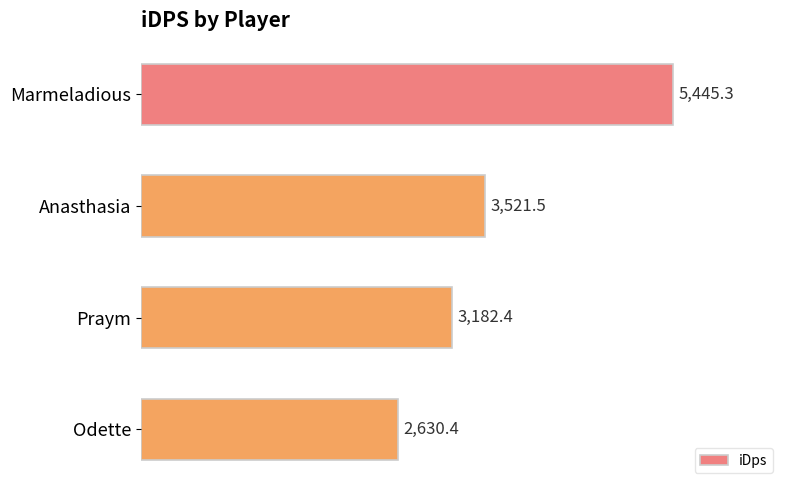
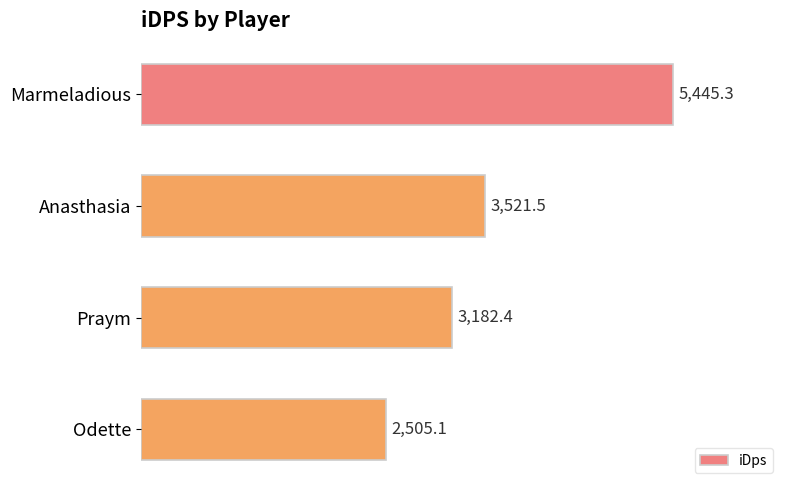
  {
    "Marmeladious": "5,445.3",
    "Anasthasia": "3,521.5",
    "Praym": "3,182.4",
-   "Odette": "2,630.4"
+   "Odette": "2,505.1"
  }
